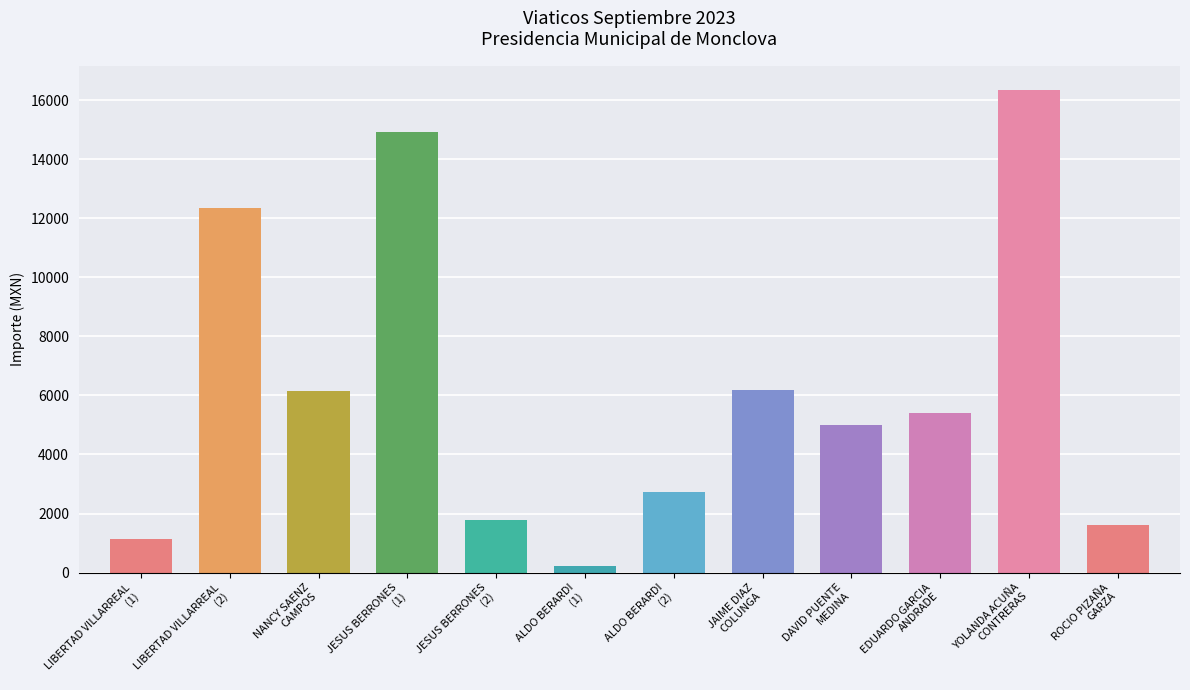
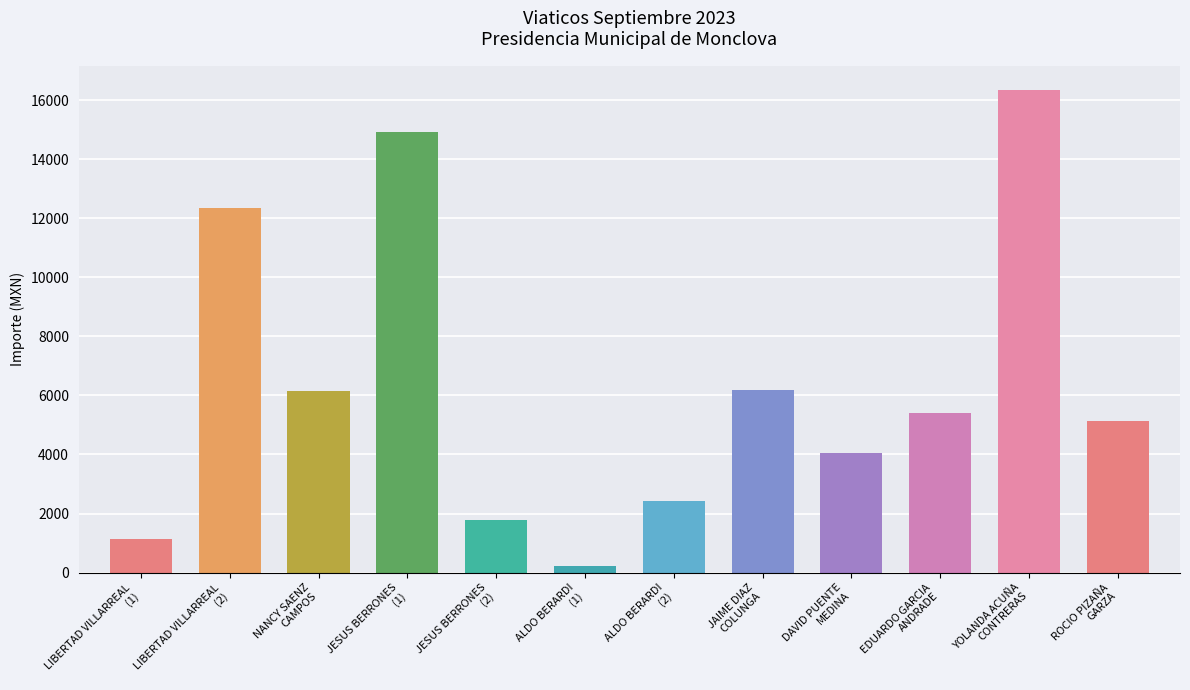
  {
    "LIBERTAD VILLARREAL (1)": 1200,
    "LIBERTAD VILLARREAL (2)": 12400,
    "NANCY SAENZ CAMPOS": 6100,
    "JESUS BERRONES (1)": 14900,
    "JESUS BERRONES (2)": 1800,
    "ALDO BERARDI (1)": 200,
-   "ALDO BERARDI (2)": 2700,
+   "ALDO BERARDI (2)": 2400,
    "JAIME DIAZ COLUNGA": 6200,
-   "DAVID PUENTE MEDINA": 5000,
+   "DAVID PUENTE MEDINA": 4100,
    "EDUARDO GARCIA ANDRADE": 5400,
    "YOLANDA ACUÑA CONTRERAS": 16400,
-   "ROCIO PIZAÑA GARZA": 1600
+   "ROCIO PIZAÑA GARZA": 5100
  }
